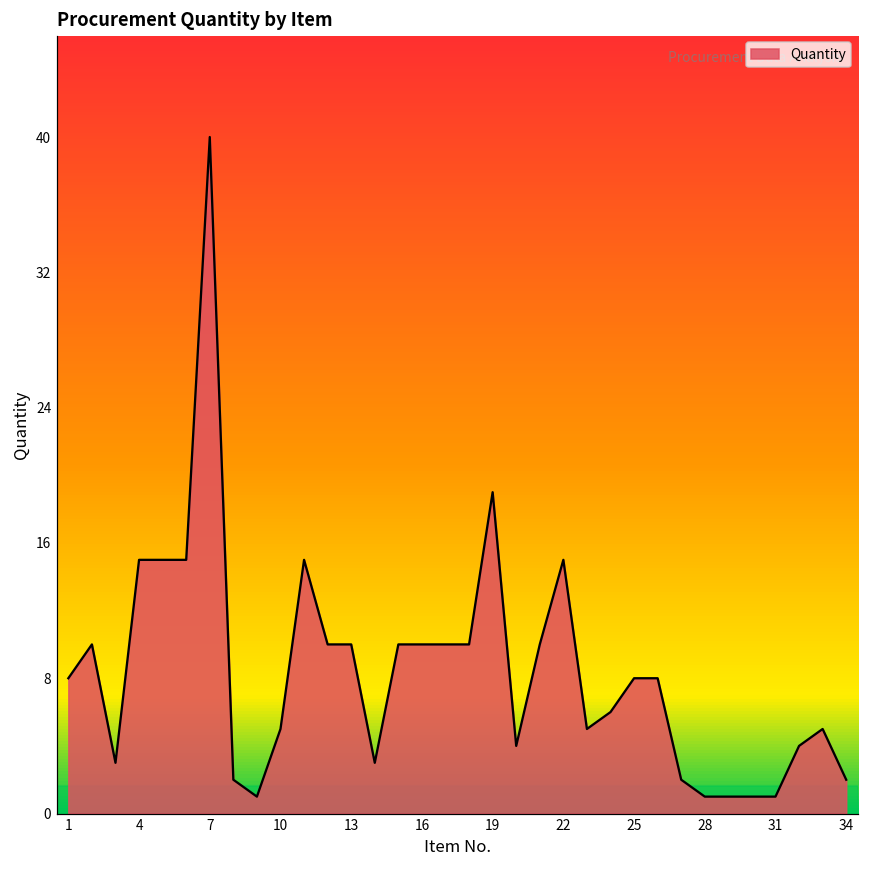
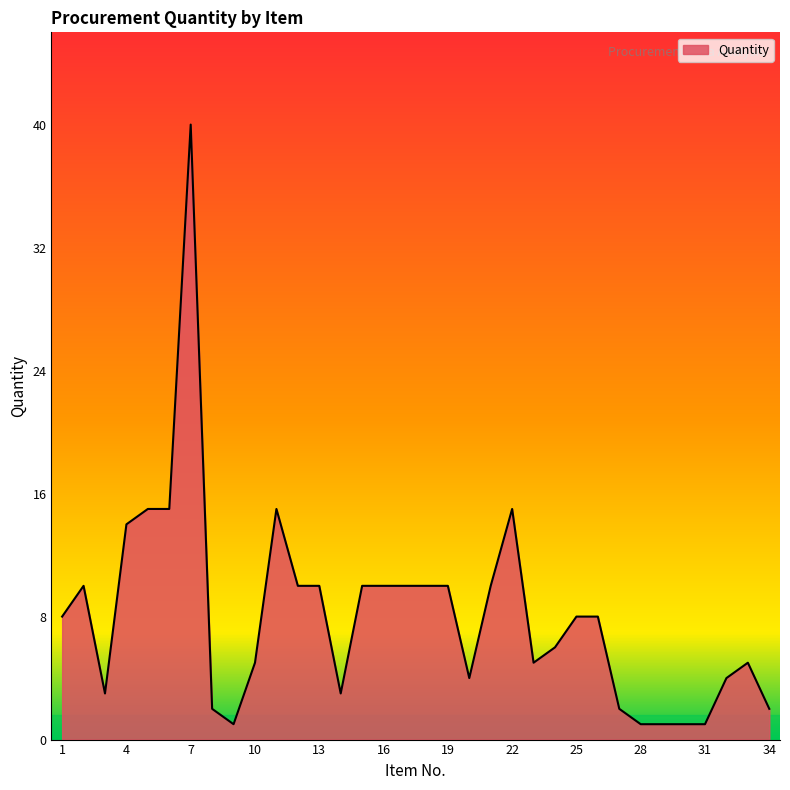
  {
    "1": 8,
-   "4": 15,
+   "4": 14,
    "7": 40,
    "10": 5,
    "13": 10,
    "16": 10,
-   "19": 19,
+   "19": 10,
    "22": 15,
    "25": 8,
    "34": 2
  }
